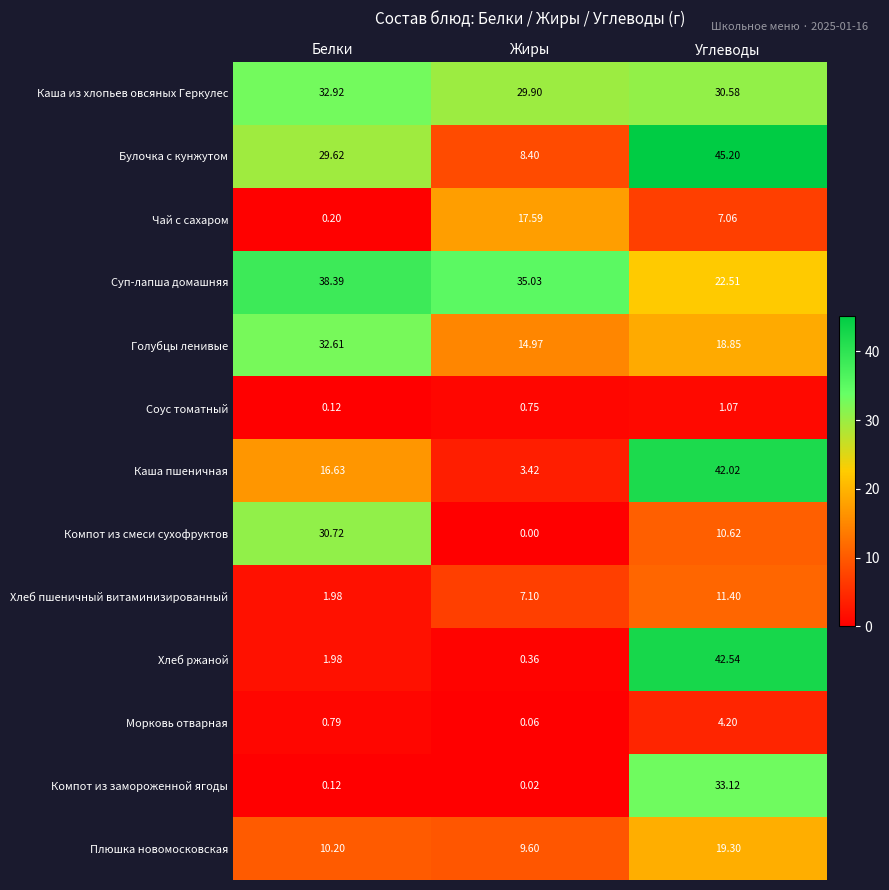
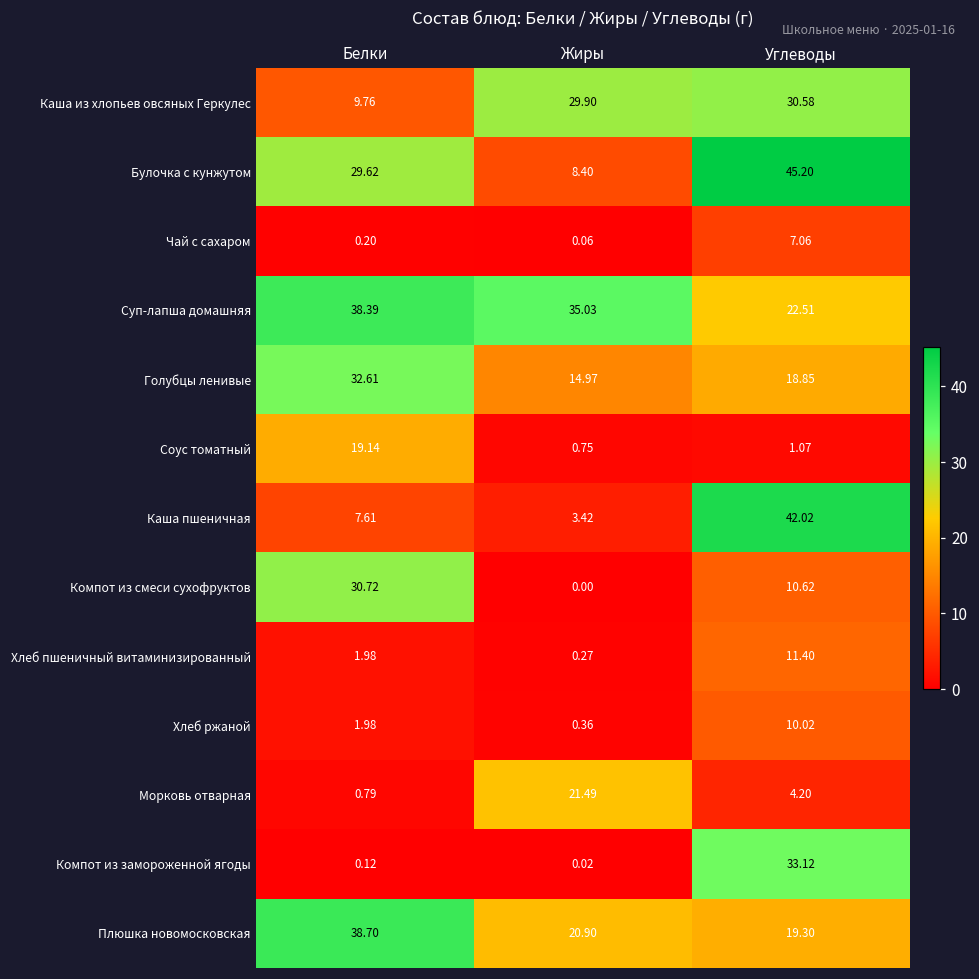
  {
    "Каша из хлопьев овсяных Геркулес": {
-     "Белки": 32.92,
+     "Белки": 9.76,
      "Жиры": 29.90,
      "Углеводы": 30.58
    },
    "Булочка с кунжутом": {
      "Белки": 29.62,
      "Жиры": 8.40,
      "Углеводы": 45.20
    },
    "Чай с сахаром": {
      "Белки": 0.20,
-     "Жиры": 17.59,
+     "Жиры": 0.06,
      "Углеводы": 7.06
    },
    "Суп-лапша домашняя": {
      "Белки": 38.39,
      "Жиры": 35.03,
      "Углеводы": 22.51
    },
    "Голубцы ленивые": {
      "Белки": 32.61,
      "Жиры": 14.97,
      "Углеводы": 18.85
    },
    "Соус томатный": {
-     "Белки": 0.12,
+     "Белки": 19.14,
      "Жиры": 0.75,
      "Углеводы": 1.07
    },
    "Каша пшеничная": {
-     "Белки": 16.63,
+     "Белки": 7.61,
      "Жиры": 3.42,
      "Углеводы": 42.02
    },
    "Компот из смеси сухофруктов": {
      "Белки": 30.72,
      "Жиры": 0.00,
      "Углеводы": 10.62
    },
    "Хлеб пшеничный витаминизированный": {
      "Белки": 1.98,
-     "Жиры": 7.10,
+     "Жиры": 0.27,
      "Углеводы": 11.40
    },
    "Хлеб ржаной": {
      "Белки": 1.98,
      "Жиры": 0.36,
-     "Углеводы": 42.54
+     "Углеводы": 10.02
    },
    "Морковь отварная": {
      "Белки": 0.79,
-     "Жиры": 0.06,
+     "Жиры": 21.49,
      "Углеводы": 4.20
    },
    "Компот из замороженной ягоды": {
      "Белки": 0.12,
      "Жиры": 0.02,
      "Углеводы": 33.12
    },
    "Плюшка новомосковская": {
-     "Белки": 10.20,
-     "Жиры": 9.60,
+     "Белки": 38.70,
+     "Жиры": 20.90,
      "Углеводы": 19.30
    }
  }
